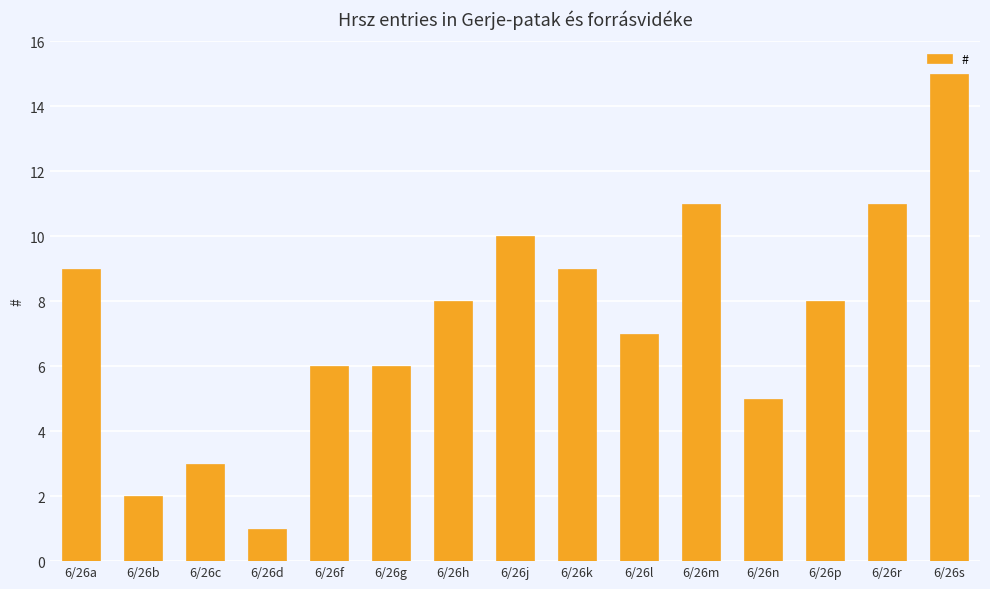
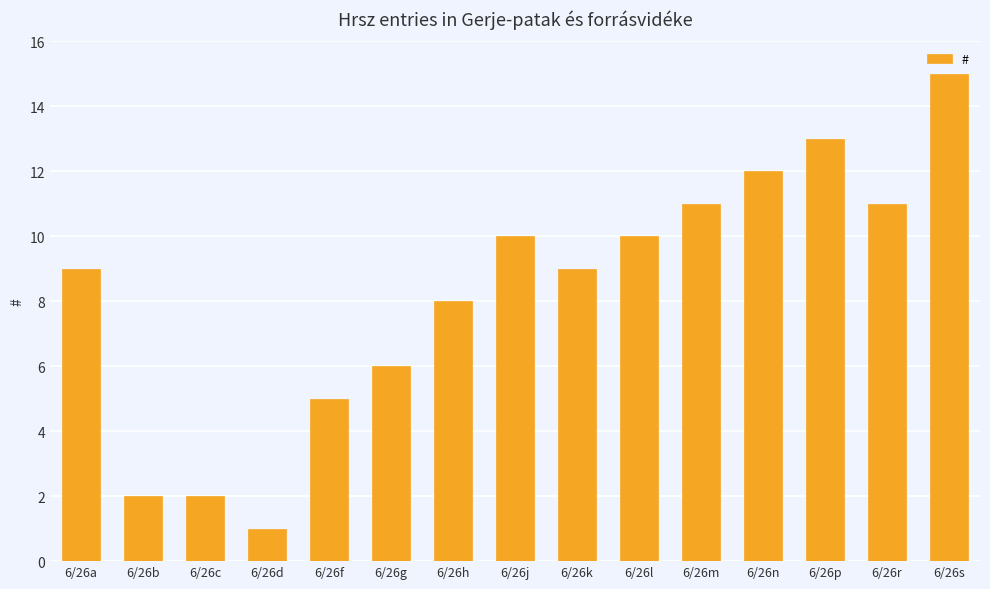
  {
    "6/26a": 9,
    "6/26b": 2,
-   "6/26c": 3,
+   "6/26c": 2,
    "6/26d": 1,
-   "6/26f": 6,
+   "6/26f": 5,
    "6/26g": 6,
    "6/26h": 8,
    "6/26j": 10,
    "6/26k": 9,
-   "6/26l": 7,
+   "6/26l": 10,
    "6/26m": 11,
-   "6/26n": 5,
-   "6/26p": 8,
+   "6/26n": 12,
+   "6/26p": 13,
    "6/26r": 11,
    "6/26s": 15
  }
